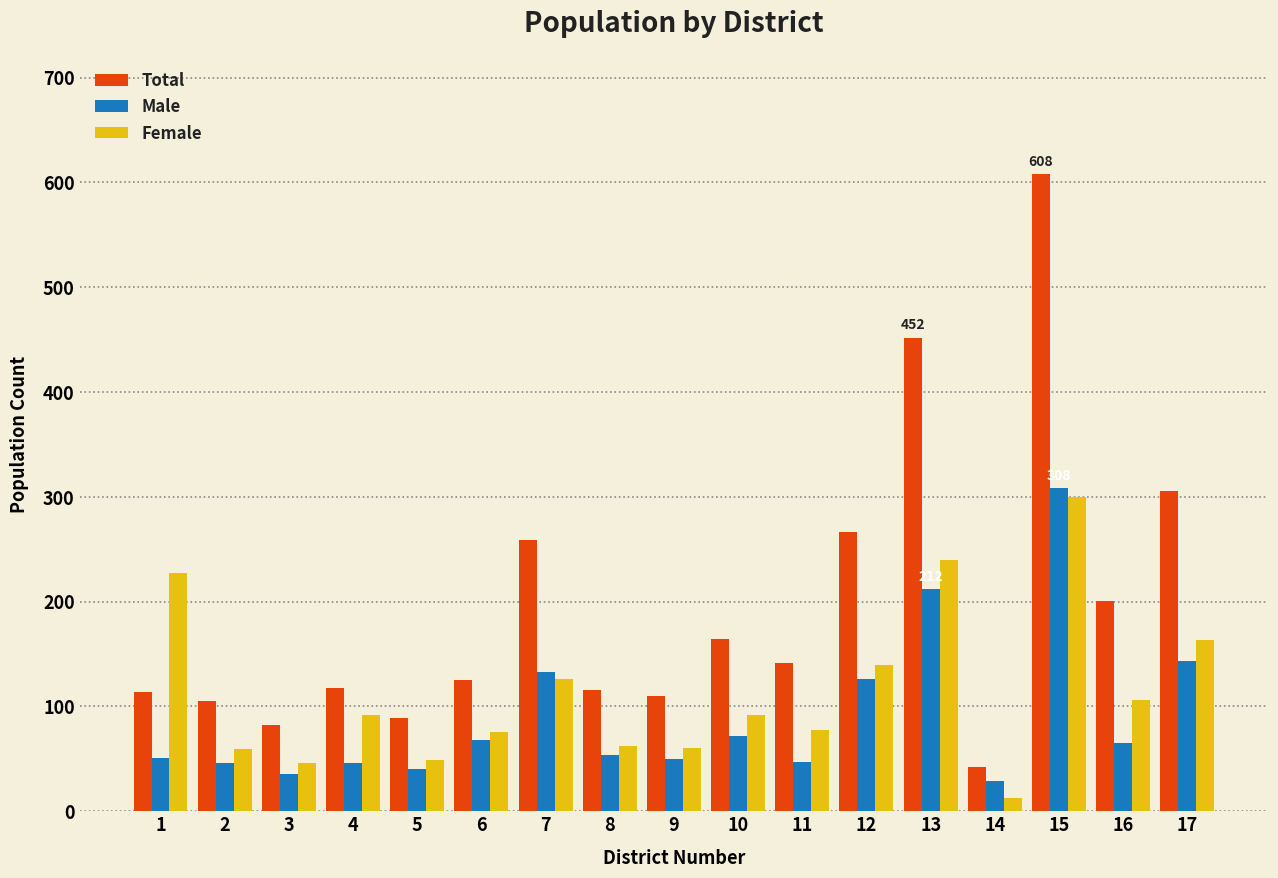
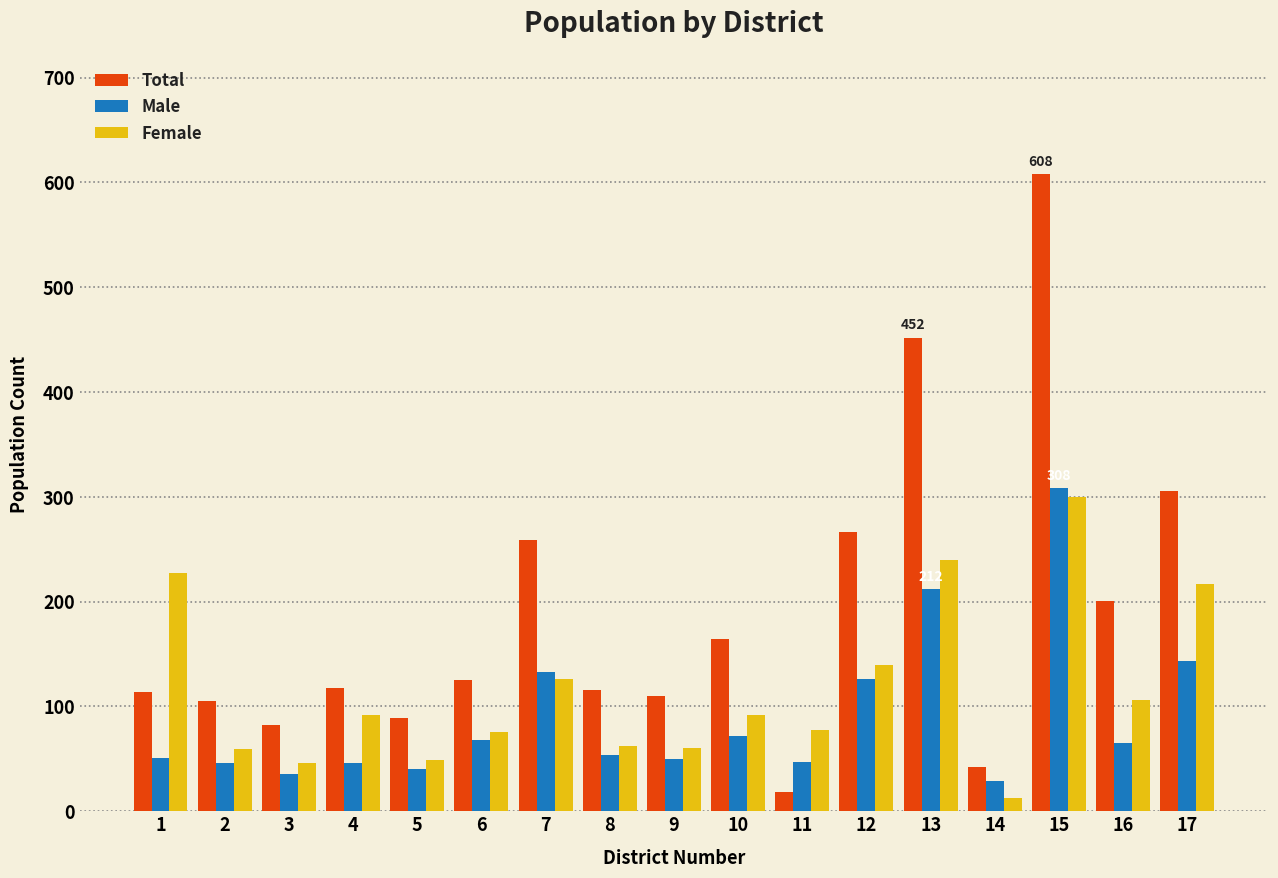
  {
    "Total": {
      "1": 114,
      "2": 105,
      "3": 82,
      "4": 118,
      "5": 89,
      "6": 125,
      "7": 259,
      "8": 116,
      "9": 110,
      "10": 164,
-     "11": 141,
+     "11": 18,
      "12": 266,
      "14": 42,
      "16": 201,
      "17": 306
    },
    "Male": {
      "1": 51,
      "2": 46,
      "3": 36,
      "4": 46,
      "5": 40,
      "6": 68,
      "7": 133,
      "8": 54,
      "9": 50,
      "10": 72,
      "11": 47,
      "12": 126,
      "13": 212,
      "14": 29,
      "15": 308,
      "16": 65,
      "17": 143
    },
    "Female": {
      "1": 227,
      "2": 59,
      "3": 46,
      "4": 92,
      "5": 49,
      "6": 76,
      "7": 126,
      "8": 62,
      "9": 60,
      "10": 92,
      "11": 78,
      "12": 140,
      "13": 240,
      "14": 13,
      "15": 300,
      "16": 106,
-     "17": 163
+     "17": 217
    }
  }
